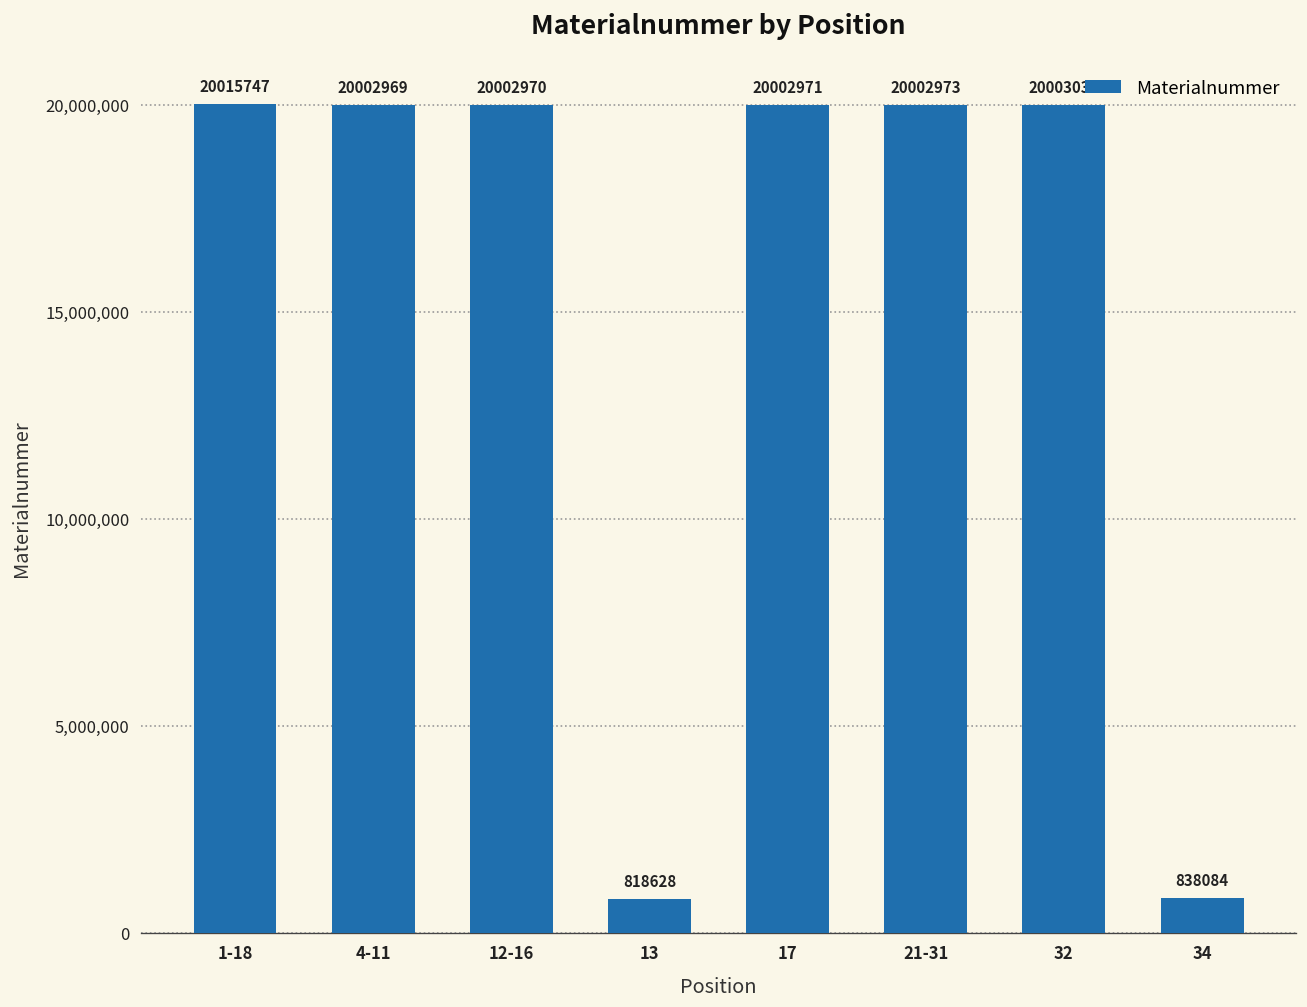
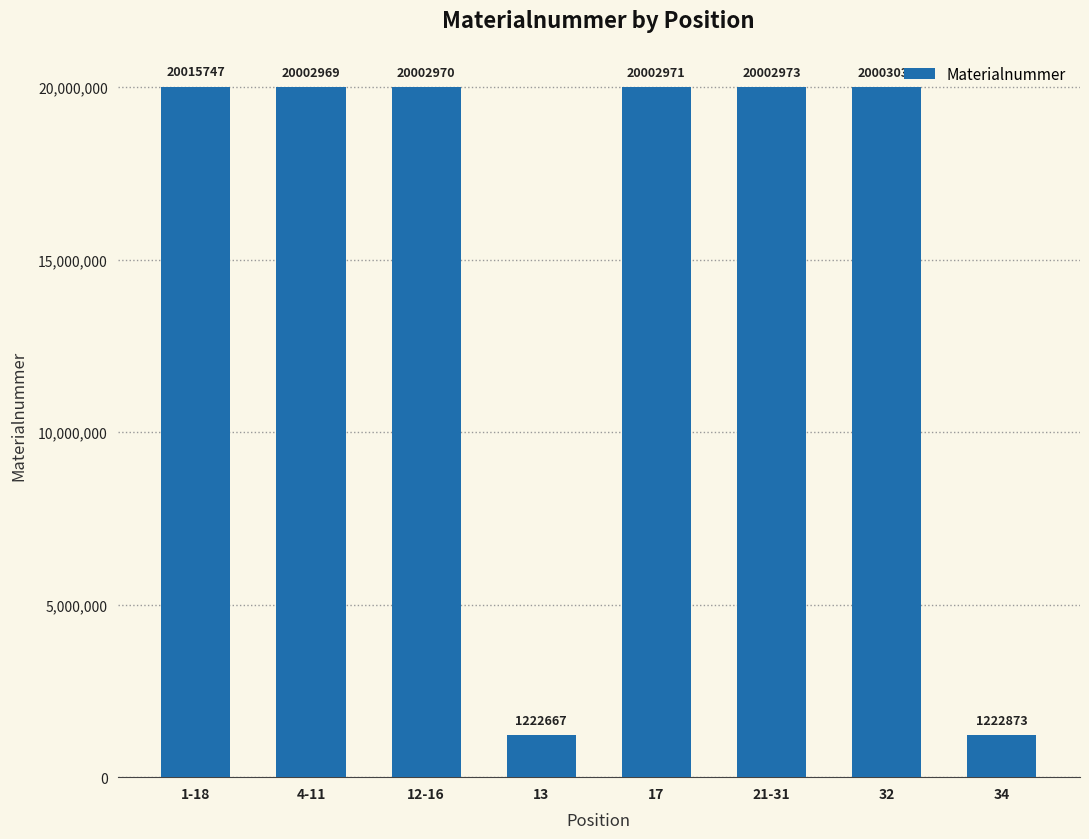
  {
    "1-18": 20015747,
    "4-11": 20002969,
    "12-16": 20002970,
-   "13": 818628,
+   "13": 1222667,
    "17": 20002971,
    "21-31": 20002973,
    "32": 20003031,
-   "34": 838084
+   "34": 1222873
  }
